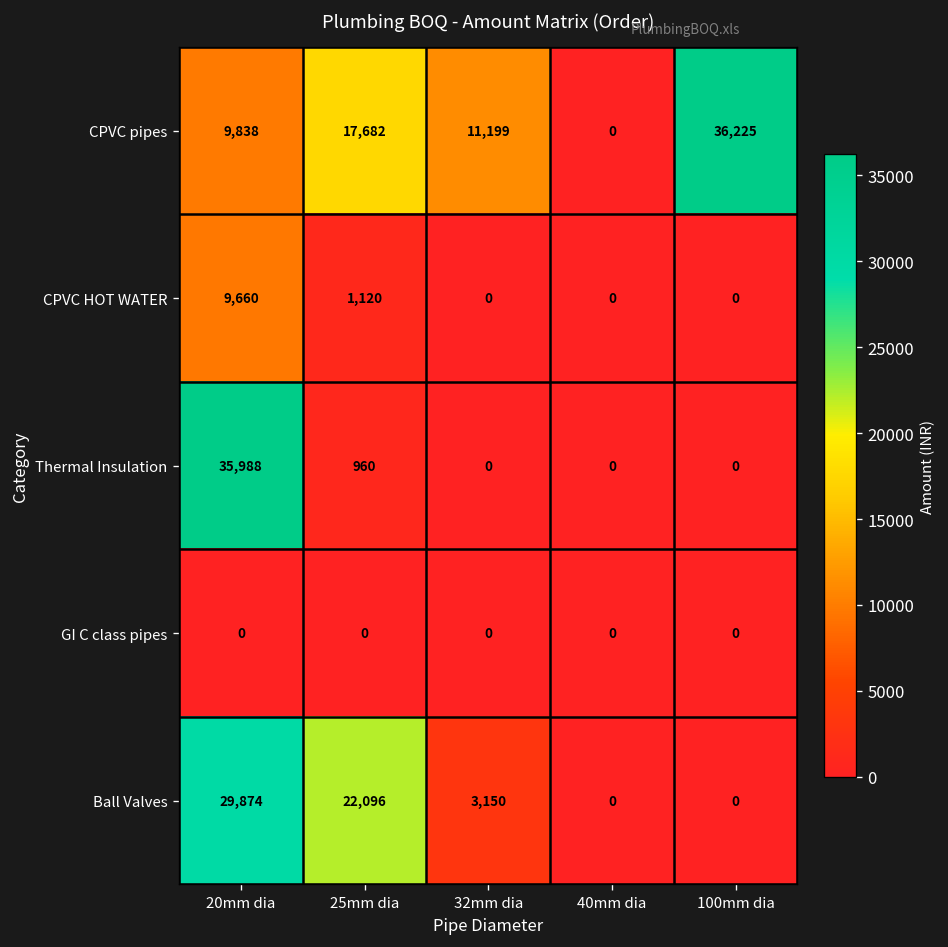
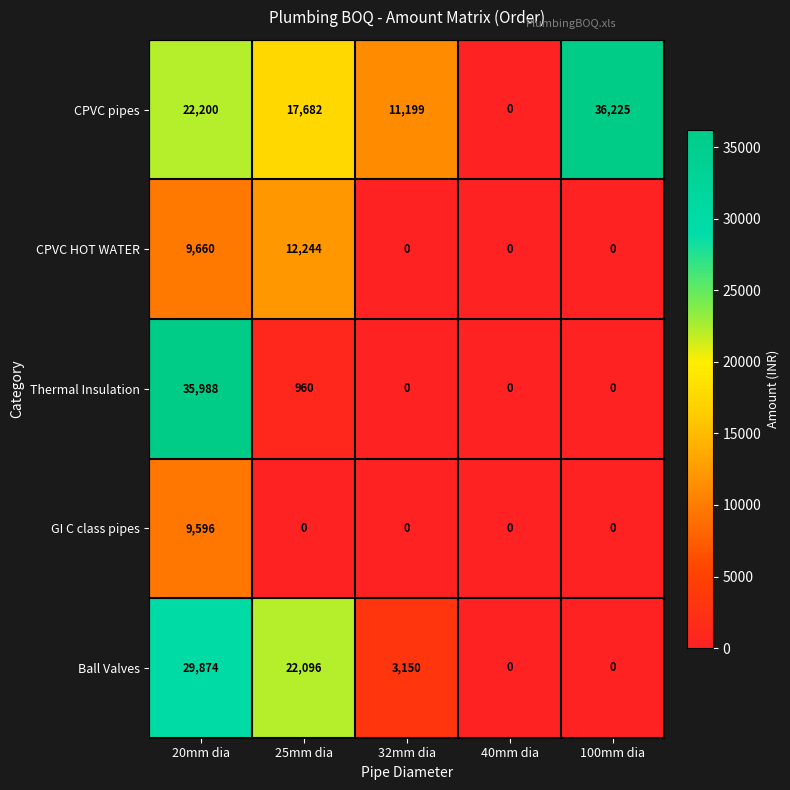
  {
    "CPVC pipes": {
-     "20mm dia": "9,838",
+     "20mm dia": "22,200",
      "25mm dia": "17,682",
      "32mm dia": "11,199",
      "40mm dia": "0",
      "100mm dia": "36,225"
    },
    "CPVC HOT WATER": {
      "20mm dia": "9,660",
-     "25mm dia": "1,120",
+     "25mm dia": "12,244",
      "32mm dia": "0",
      "40mm dia": "0",
      "100mm dia": "0"
    },
    "Thermal Insulation": {
      "20mm dia": "35,988",
      "25mm dia": "960",
      "32mm dia": "0",
      "40mm dia": "0",
      "100mm dia": "0"
    },
    "GI C class pipes": {
-     "20mm dia": "0",
+     "20mm dia": "9,596",
      "25mm dia": "0",
      "32mm dia": "0",
      "40mm dia": "0",
      "100mm dia": "0"
    },
    "Ball Valves": {
      "20mm dia": "29,874",
      "25mm dia": "22,096",
      "32mm dia": "3,150",
      "40mm dia": "0",
      "100mm dia": "0"
    }
  }
